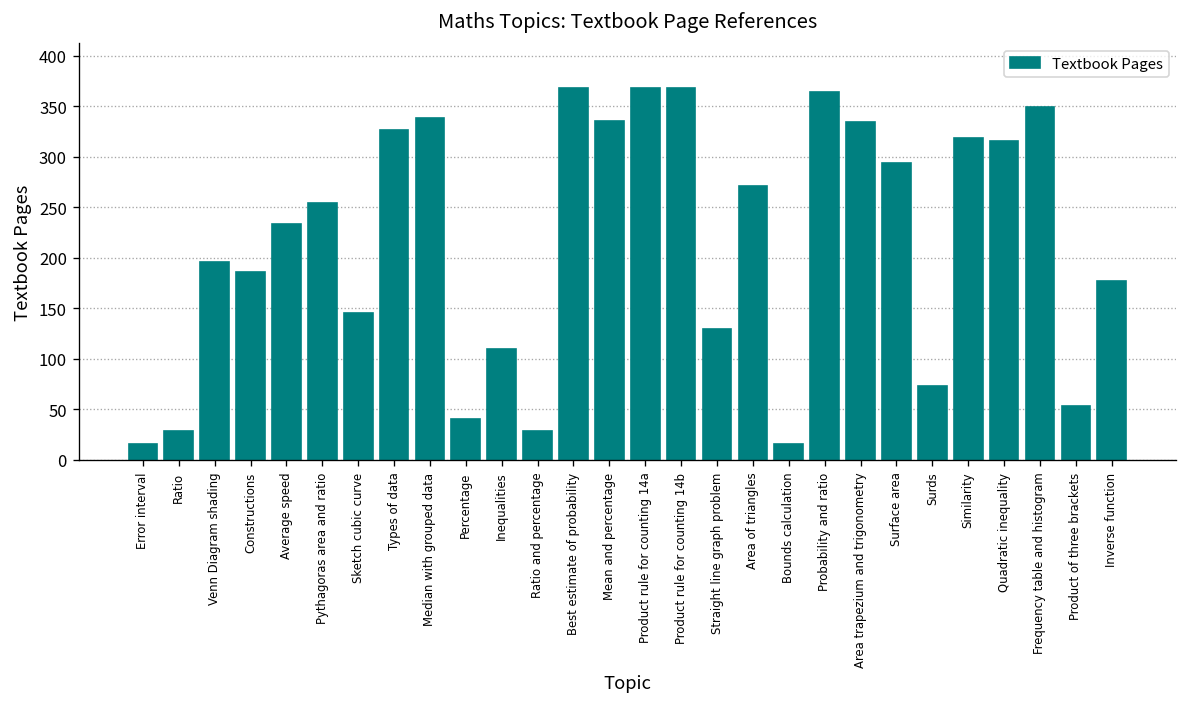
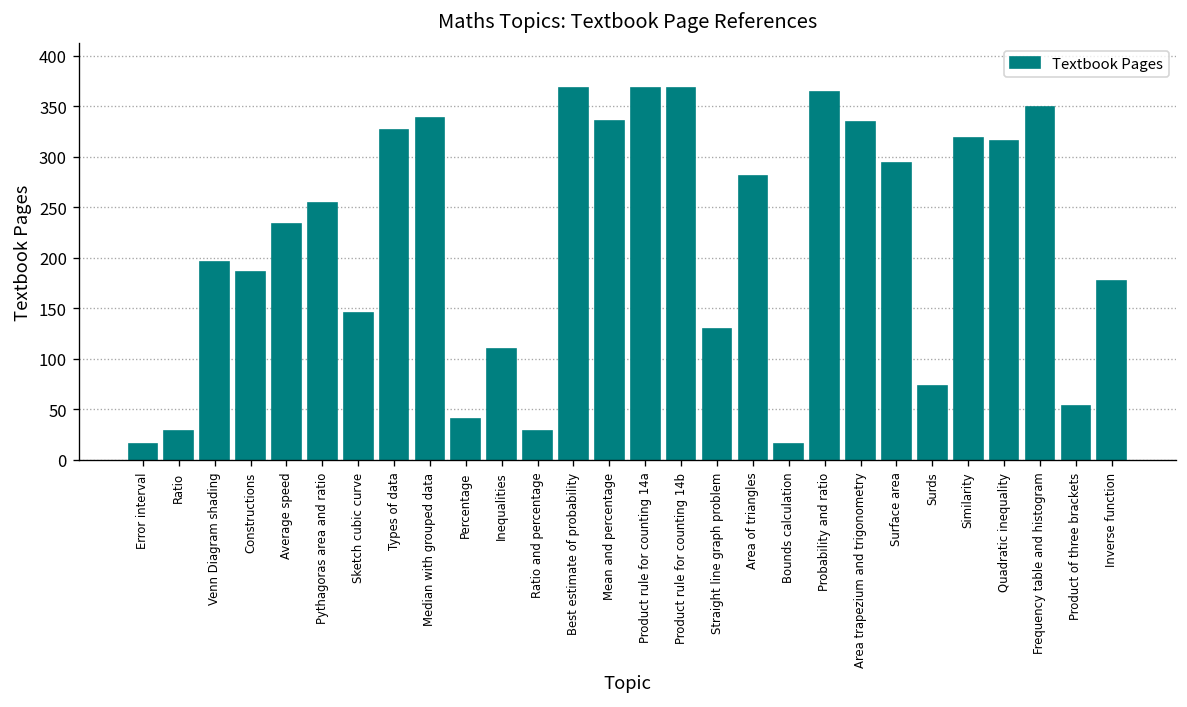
  {
    "Error interval": 20,
    "Ratio": 30,
    "Venn Diagram shading": 200,
    "Constructions": 190,
    "Average speed": 230,
    "Pythagoras area and ratio": 250,
    "Sketch cubic curve": 150,
    "Types of data": 330,
    "Median with grouped data": 340,
    "Percentage": 40,
    "Inequalities": 110,
    "Ratio and percentage": 30,
    "Best estimate of probability": 370,
    "Mean and percentage": 340,
    "Product rule for counting 14a": 370,
    "Product rule for counting 14b": 370,
    "Straight line graph problem": 130,
-   "Area of triangles": 270,
+   "Area of triangles": 280,
    "Bounds calculation": 20,
    "Probability and ratio": 360,
    "Area trapezium and trigonometry": 330,
    "Surface area": 290,
    "Surds": 70,
    "Similarity": 320,
    "Quadratic inequality": 320,
    "Frequency table and histogram": 350,
    "Product of three brackets": 50,
    "Inverse function": 180
  }
